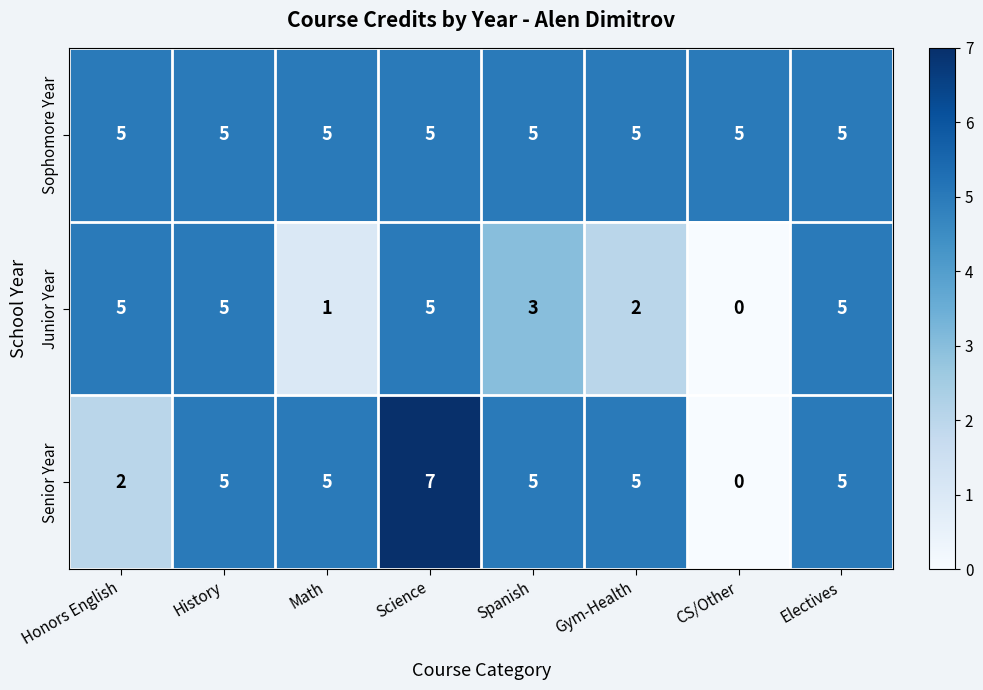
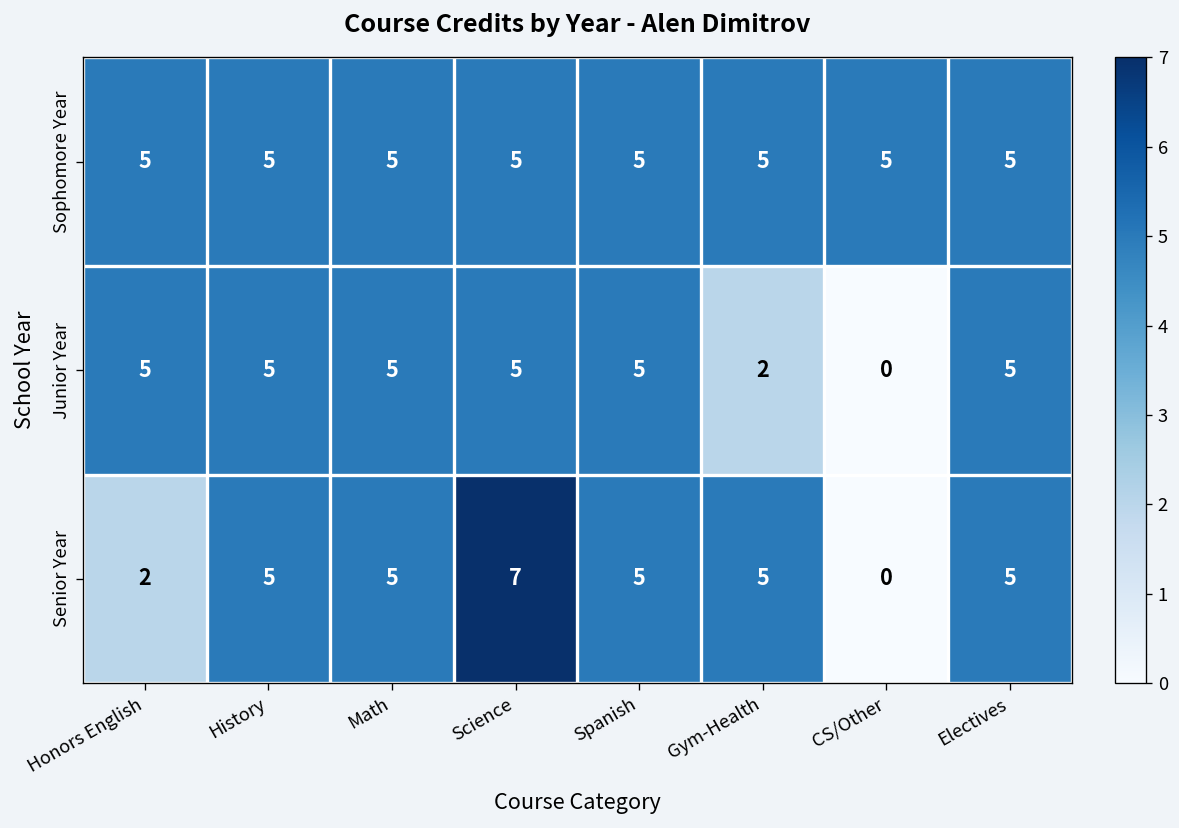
  {
    "Sophomore Year": {
      "Honors English": 5,
      "History": 5,
      "Math": 5,
      "Science": 5,
      "Spanish": 5,
      "Gym-Health": 5,
      "CS/Other": 5,
      "Electives": 5
    },
    "Junior Year": {
      "Honors English": 5,
      "History": 5,
-     "Math": 1,
+     "Math": 5,
      "Science": 5,
-     "Spanish": 3,
+     "Spanish": 5,
      "Gym-Health": 2,
      "CS/Other": 0,
      "Electives": 5
    },
    "Senior Year": {
      "Honors English": 2,
      "History": 5,
      "Math": 5,
      "Science": 7,
      "Spanish": 5,
      "Gym-Health": 5,
      "CS/Other": 0,
      "Electives": 5
    }
  }
